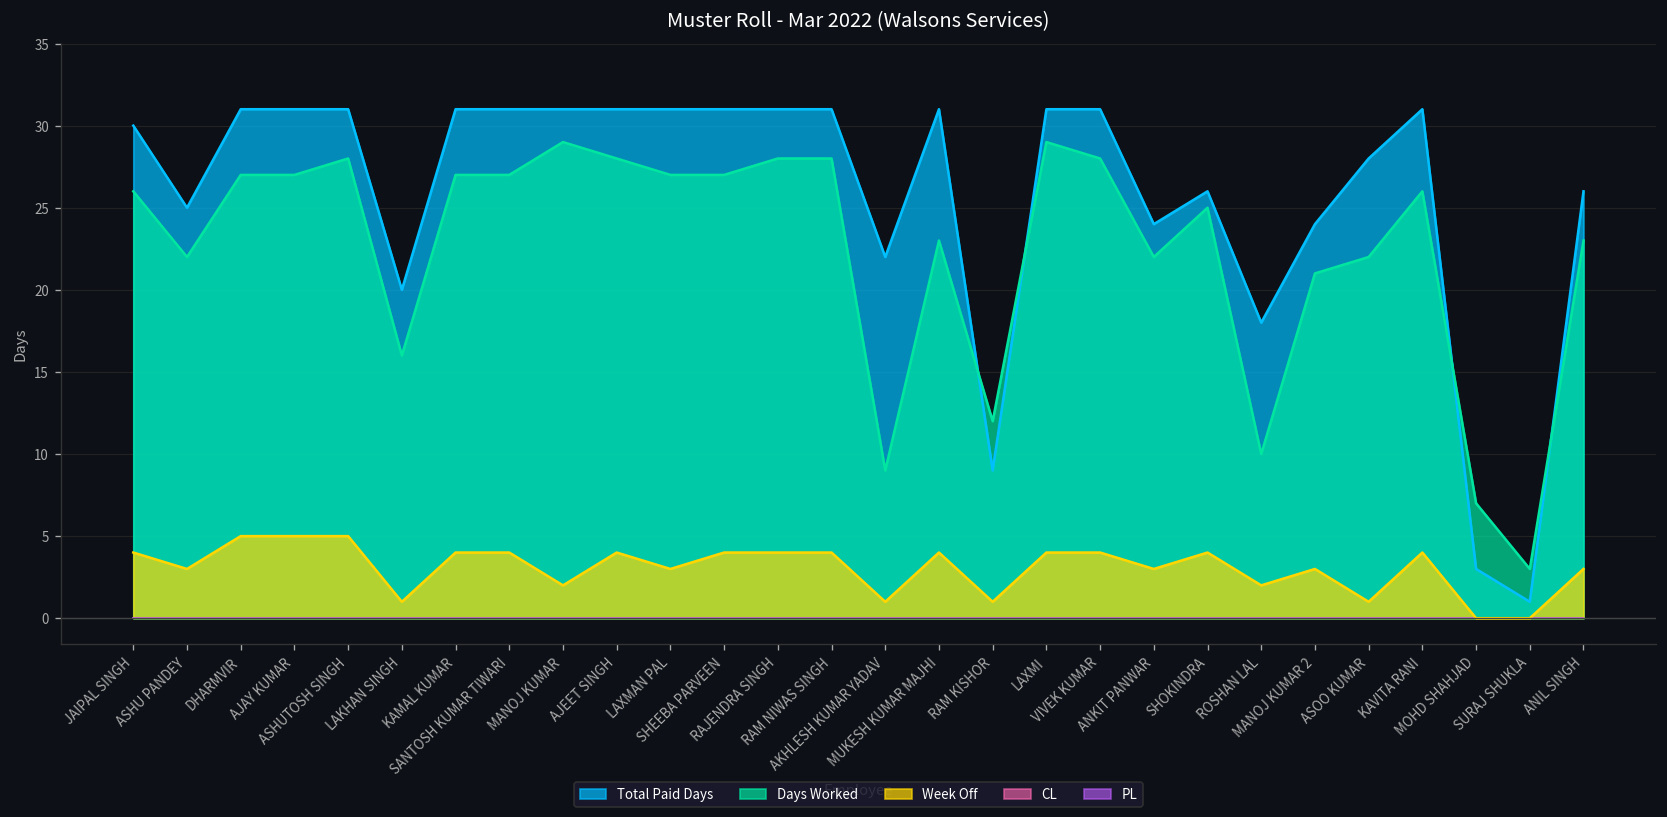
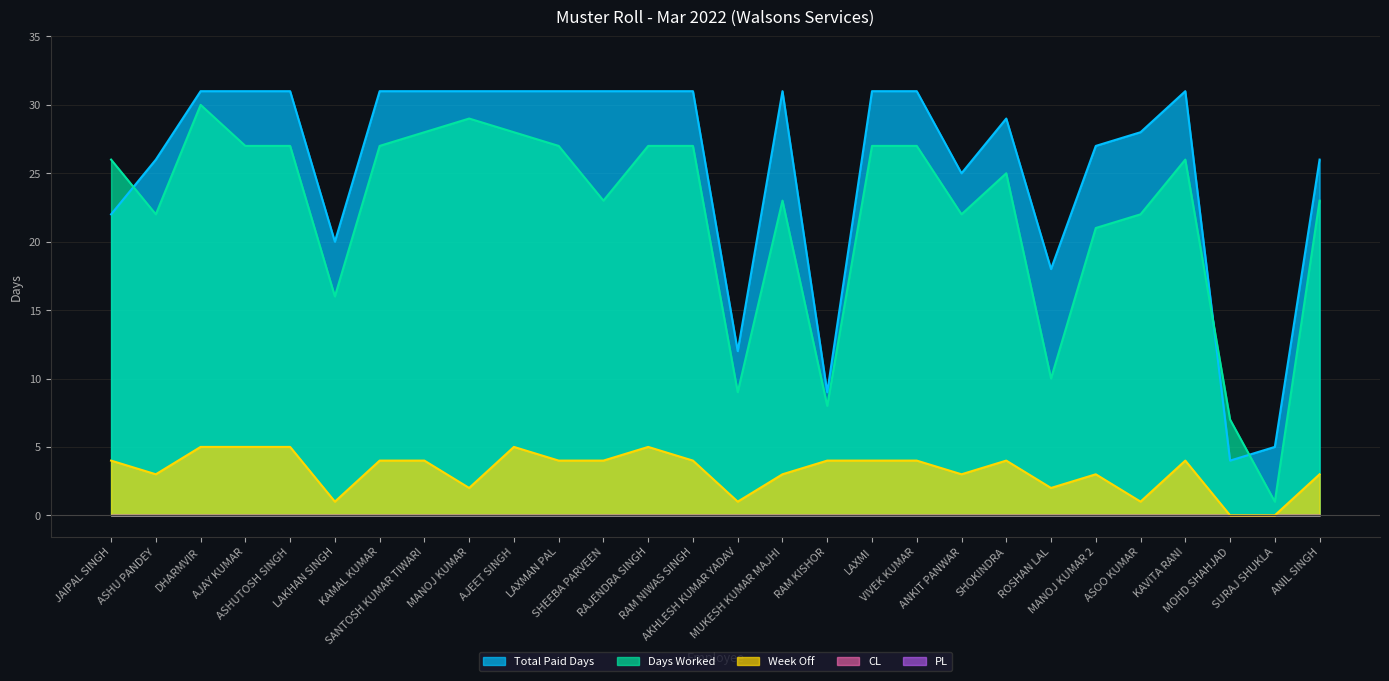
  {
    "Total Paid Days": {
-     "JAIPAL SINGH": 30,
-     "ASHU PANDEY": 25,
+     "JAIPAL SINGH": 22,
+     "ASHU PANDEY": 26,
      "DHARMVIR": 31,
      "AJAY KUMAR": 31,
      "ASHUTOSH SINGH": 31,
      "LAKHAN SINGH": 20,
      "KAMAL KUMAR": 31,
      "SANTOSH KUMAR TIWARI": 31,
      "MANOJ KUMAR": 31,
      "AJEET SINGH": 31,
      "LAXMAN PAL": 31,
      "SHEEBA PARVEEN": 31,
      "RAJENDRA SINGH": 31,
      "RAM NIWAS SINGH": 31,
-     "AKHLESH KUMAR YADAV": 22,
+     "AKHLESH KUMAR YADAV": 12,
      "MUKESH KUMAR MAJHI": 31,
      "RAM KISHOR": 9,
      "LAXMI": 31,
      "VIVEK KUMAR": 31,
-     "ANKIT PANWAR": 24,
-     "SHOKINDRA": 26,
+     "ANKIT PANWAR": 25,
+     "SHOKINDRA": 29,
      "ROSHAN LAL": 18,
-     "MANOJ KUMAR 2": 24,
+     "MANOJ KUMAR 2": 27,
      "ASOO KUMAR": 28,
      "KAVITA RANI": 31,
-     "MOHD SHAHJAD": 3,
-     "SURAJ SHUKLA": 1,
+     "MOHD SHAHJAD": 4,
+     "SURAJ SHUKLA": 5,
      "ANIL SINGH": 26
    },
    "Days Worked": {
      "JAIPAL SINGH": 26,
      "ASHU PANDEY": 22,
-     "DHARMVIR": 27,
+     "DHARMVIR": 30,
      "AJAY KUMAR": 27,
-     "ASHUTOSH SINGH": 28,
+     "ASHUTOSH SINGH": 27,
      "LAKHAN SINGH": 16,
      "KAMAL KUMAR": 27,
-     "SANTOSH KUMAR TIWARI": 27,
+     "SANTOSH KUMAR TIWARI": 28,
      "MANOJ KUMAR": 29,
      "AJEET SINGH": 28,
      "LAXMAN PAL": 27,
-     "SHEEBA PARVEEN": 27,
-     "RAJENDRA SINGH": 28,
-     "RAM NIWAS SINGH": 28,
+     "SHEEBA PARVEEN": 23,
+     "RAJENDRA SINGH": 27,
+     "RAM NIWAS SINGH": 27,
      "AKHLESH KUMAR YADAV": 9,
      "MUKESH KUMAR MAJHI": 23,
-     "RAM KISHOR": 12,
-     "LAXMI": 29,
-     "VIVEK KUMAR": 28,
+     "RAM KISHOR": 8,
+     "LAXMI": 27,
+     "VIVEK KUMAR": 27,
      "ANKIT PANWAR": 22,
      "SHOKINDRA": 25,
      "ROSHAN LAL": 10,
      "MANOJ KUMAR 2": 21,
      "ASOO KUMAR": 22,
      "KAVITA RANI": 26,
      "MOHD SHAHJAD": 7,
-     "SURAJ SHUKLA": 3,
+     "SURAJ SHUKLA": 1,
      "ANIL SINGH": 23
    },
    "Week Off": {
      "JAIPAL SINGH": 4,
      "ASHU PANDEY": 3,
      "DHARMVIR": 5,
      "AJAY KUMAR": 5,
      "ASHUTOSH SINGH": 5,
      "LAKHAN SINGH": 1,
      "KAMAL KUMAR": 4,
      "SANTOSH KUMAR TIWARI": 4,
      "MANOJ KUMAR": 2,
-     "AJEET SINGH": 4,
-     "LAXMAN PAL": 3,
+     "AJEET SINGH": 5,
+     "LAXMAN PAL": 4,
      "SHEEBA PARVEEN": 4,
-     "RAJENDRA SINGH": 4,
+     "RAJENDRA SINGH": 5,
      "RAM NIWAS SINGH": 4,
      "AKHLESH KUMAR YADAV": 1,
-     "MUKESH KUMAR MAJHI": 4,
-     "RAM KISHOR": 1,
+     "MUKESH KUMAR MAJHI": 3,
+     "RAM KISHOR": 4,
      "LAXMI": 4,
      "VIVEK KUMAR": 4,
      "ANKIT PANWAR": 3,
      "SHOKINDRA": 4,
      "ROSHAN LAL": 2,
      "MANOJ KUMAR 2": 3,
      "ASOO KUMAR": 1,
      "KAVITA RANI": 4,
      "ANIL SINGH": 3
    },
    "PL": {
      "JAIPAL SINGH": 0,
      "ASHU PANDEY": 0,
      "DHARMVIR": 0,
      "AJAY KUMAR": 0,
      "ASHUTOSH SINGH": 0,
      "LAKHAN SINGH": 0,
      "KAMAL KUMAR": 0,
      "SANTOSH KUMAR TIWARI": 0,
      "MANOJ KUMAR": 0,
      "AJEET SINGH": 0,
      "LAXMAN PAL": 0,
      "SHEEBA PARVEEN": 0,
      "RAJENDRA SINGH": 0,
      "RAM NIWAS SINGH": 0,
      "AKHLESH KUMAR YADAV": 0,
      "MUKESH KUMAR MAJHI": 0,
      "RAM KISHOR": 0,
      "LAXMI": 0,
      "VIVEK KUMAR": 0,
      "ANKIT PANWAR": 0,
      "SHOKINDRA": 0,
      "ROSHAN LAL": 0,
      "MANOJ KUMAR 2": 0,
      "ASOO KUMAR": 0,
      "KAVITA RANI": 0,
      "ANIL SINGH": 0
    }
  }
